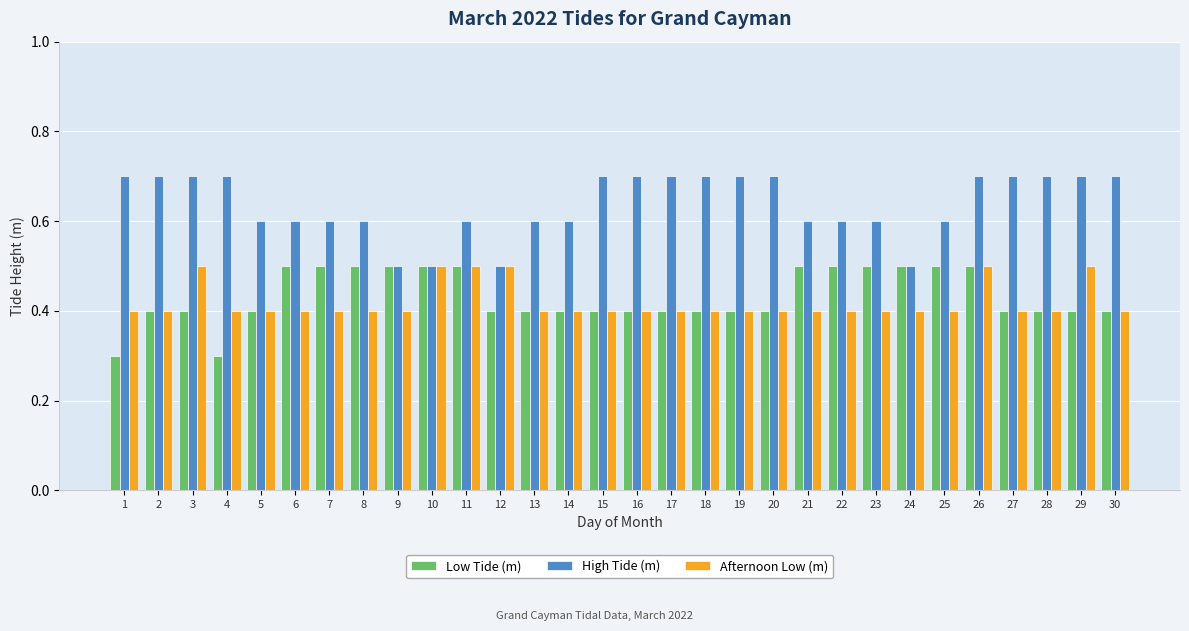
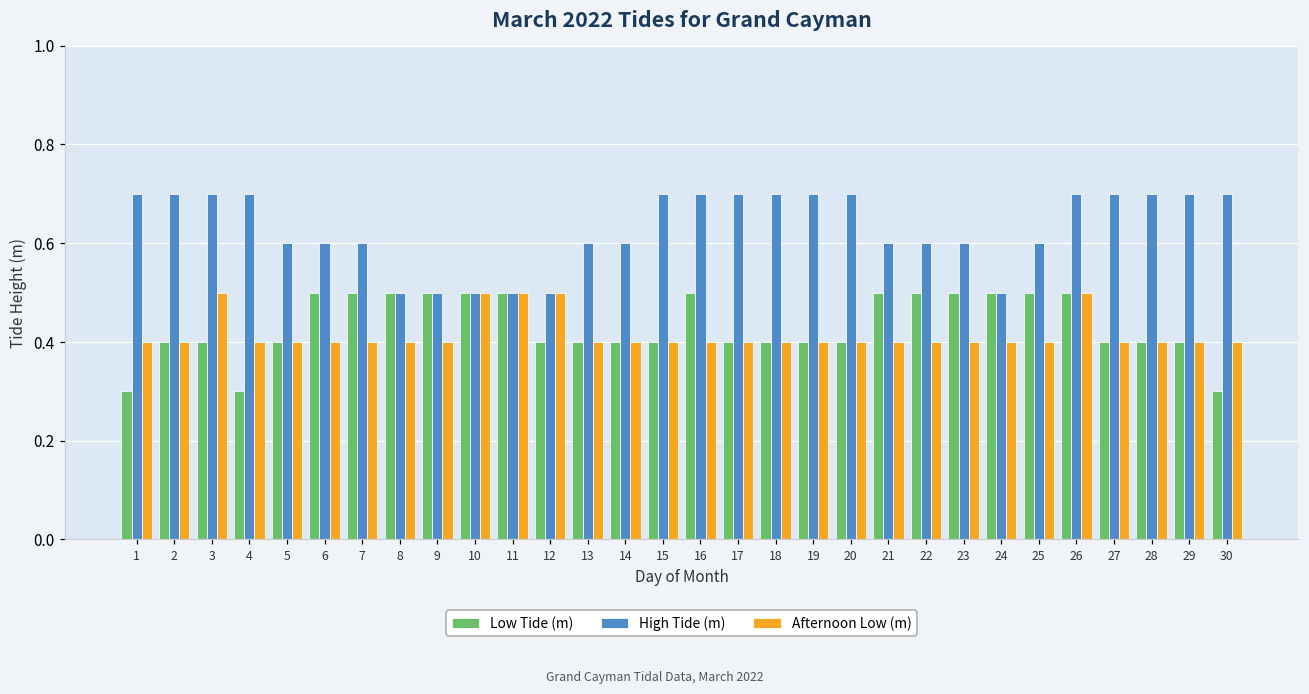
  {
    "Low Tide (m)": {
      "1": 0.3,
      "2": 0.4,
      "3": 0.4,
      "4": 0.3,
      "5": 0.4,
      "6": 0.5,
      "7": 0.5,
      "8": 0.5,
      "9": 0.5,
      "10": 0.5,
      "11": 0.5,
      "12": 0.4,
      "13": 0.4,
      "14": 0.4,
      "15": 0.4,
-     "16": 0.4,
+     "16": 0.5,
      "17": 0.4,
      "18": 0.4,
      "19": 0.4,
      "20": 0.4,
      "21": 0.5,
      "22": 0.5,
      "23": 0.5,
      "24": 0.5,
      "25": 0.5,
      "26": 0.5,
      "27": 0.4,
      "28": 0.4,
      "29": 0.4,
-     "30": 0.4
+     "30": 0.3
    },
    "High Tide (m)": {
      "1": 0.7,
      "2": 0.7,
      "3": 0.7,
      "4": 0.7,
      "5": 0.6,
      "6": 0.6,
      "7": 0.6,
-     "8": 0.6,
+     "8": 0.5,
      "9": 0.5,
      "10": 0.5,
-     "11": 0.6,
+     "11": 0.5,
      "12": 0.5,
      "13": 0.6,
      "14": 0.6,
      "15": 0.7,
      "16": 0.7,
      "17": 0.7,
      "18": 0.7,
      "19": 0.7,
      "20": 0.7,
      "21": 0.6,
      "22": 0.6,
      "23": 0.6,
      "24": 0.5,
      "25": 0.6,
      "26": 0.7,
      "27": 0.7,
      "28": 0.7,
      "29": 0.7,
      "30": 0.7
    },
    "Afternoon Low (m)": {
      "1": 0.4,
      "2": 0.4,
      "3": 0.5,
      "4": 0.4,
      "5": 0.4,
      "6": 0.4,
      "7": 0.4,
      "8": 0.4,
      "9": 0.4,
      "10": 0.5,
      "11": 0.5,
      "12": 0.5,
      "13": 0.4,
      "14": 0.4,
      "15": 0.4,
      "16": 0.4,
      "17": 0.4,
      "18": 0.4,
      "19": 0.4,
      "20": 0.4,
      "21": 0.4,
      "22": 0.4,
      "23": 0.4,
      "24": 0.4,
      "25": 0.4,
      "26": 0.5,
      "27": 0.4,
      "28": 0.4,
-     "29": 0.5,
+     "29": 0.4,
      "30": 0.4
    }
  }
